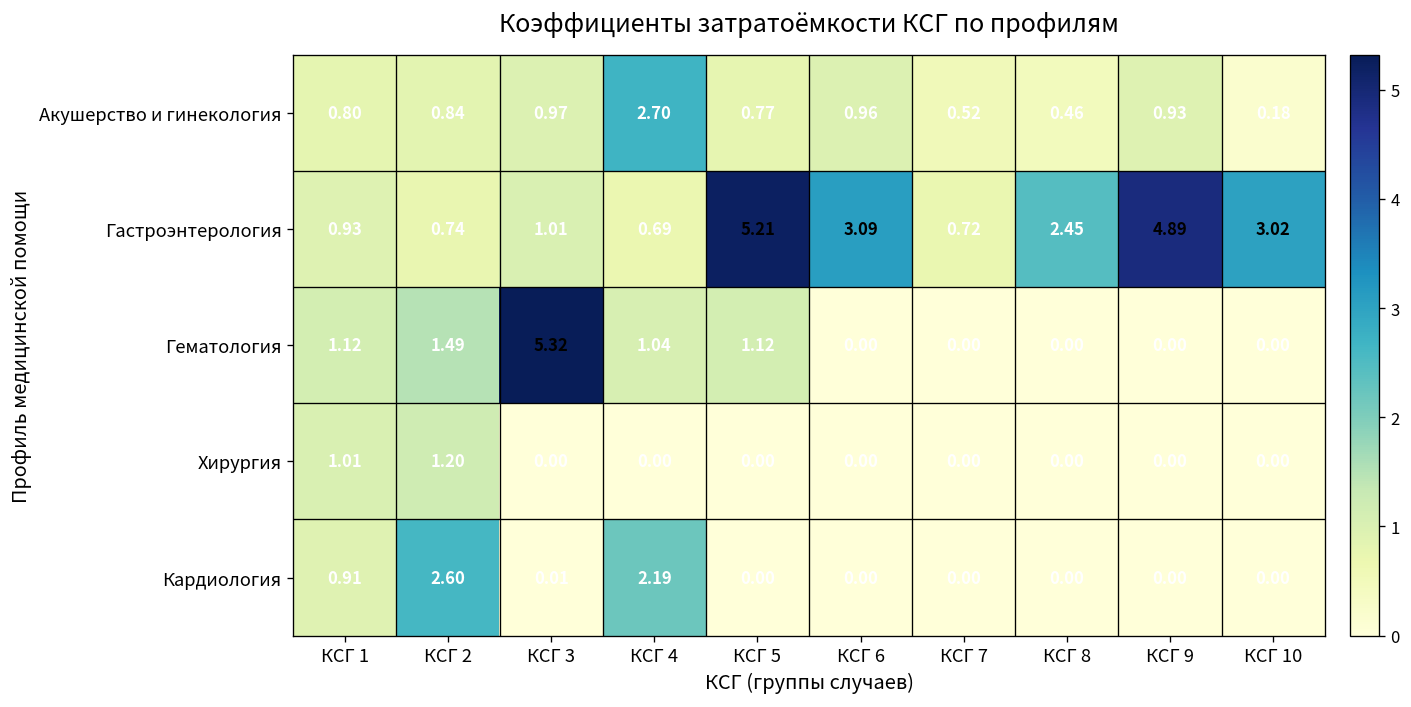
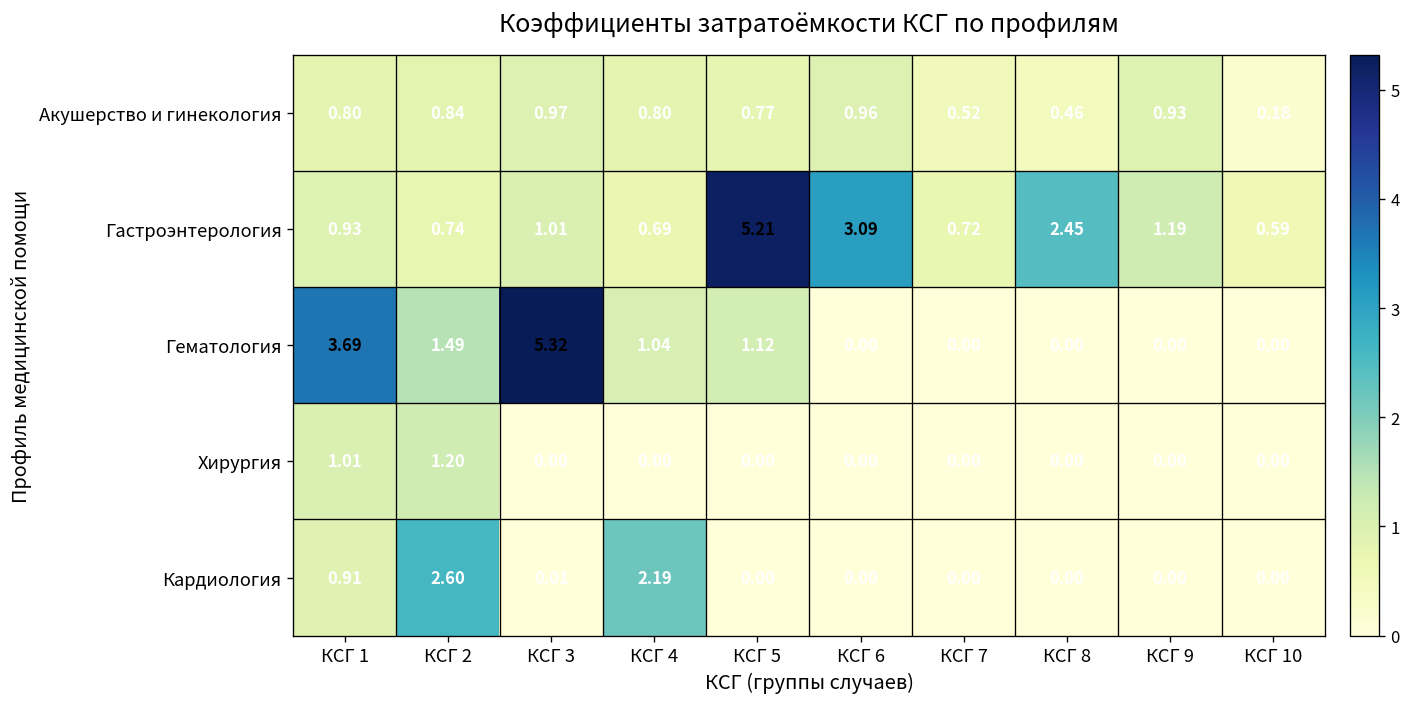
  {
    "Акушерство и гинекология": {
      "КСГ 1": 0.80,
      "КСГ 2": 0.84,
      "КСГ 3": 0.97,
-     "КСГ 4": 2.70,
+     "КСГ 4": 0.80,
      "КСГ 5": 0.77,
      "КСГ 6": 0.96,
      "КСГ 7": 0.52,
      "КСГ 8": 0.46,
      "КСГ 9": 0.93,
      "КСГ 10": 0.18
    },
    "Гастроэнтерология": {
      "КСГ 1": 0.93,
      "КСГ 2": 0.74,
      "КСГ 3": 1.01,
      "КСГ 4": 0.69,
      "КСГ 5": 5.21,
      "КСГ 6": 3.09,
      "КСГ 7": 0.72,
      "КСГ 8": 2.45,
-     "КСГ 9": 4.89,
-     "КСГ 10": 3.02
+     "КСГ 9": 1.19,
+     "КСГ 10": 0.59
    },
    "Гематология": {
-     "КСГ 1": 1.12,
+     "КСГ 1": 3.69,
      "КСГ 2": 1.49,
      "КСГ 3": 5.32,
      "КСГ 4": 1.04,
      "КСГ 5": 1.12
    },
    "Хирургия": {
      "КСГ 1": 1.01,
      "КСГ 2": 1.20
    },
    "Кардиология": {
      "КСГ 1": 0.91,
      "КСГ 2": 2.60,
      "КСГ 4": 2.19
    }
  }
